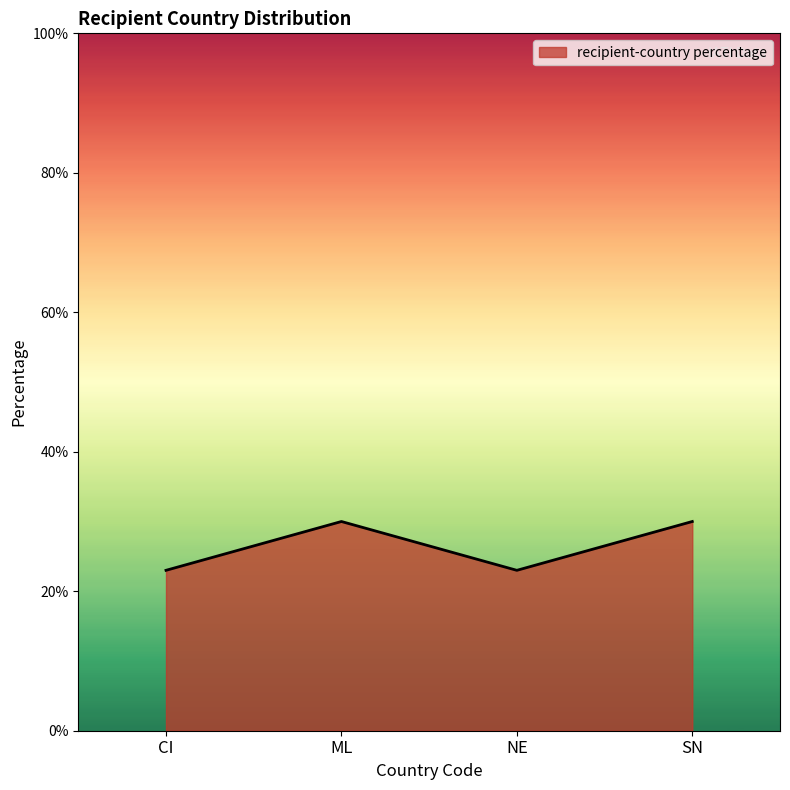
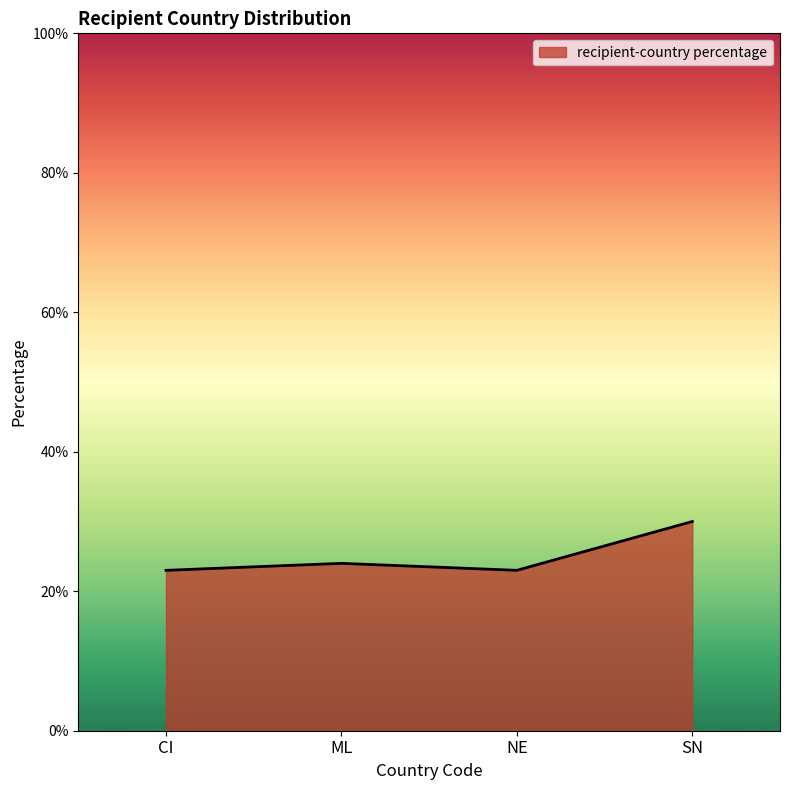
  {
    "CI": "23%",
-   "ML": "30%",
+   "ML": "24%",
    "NE": "23%",
    "SN": "30%"
  }
